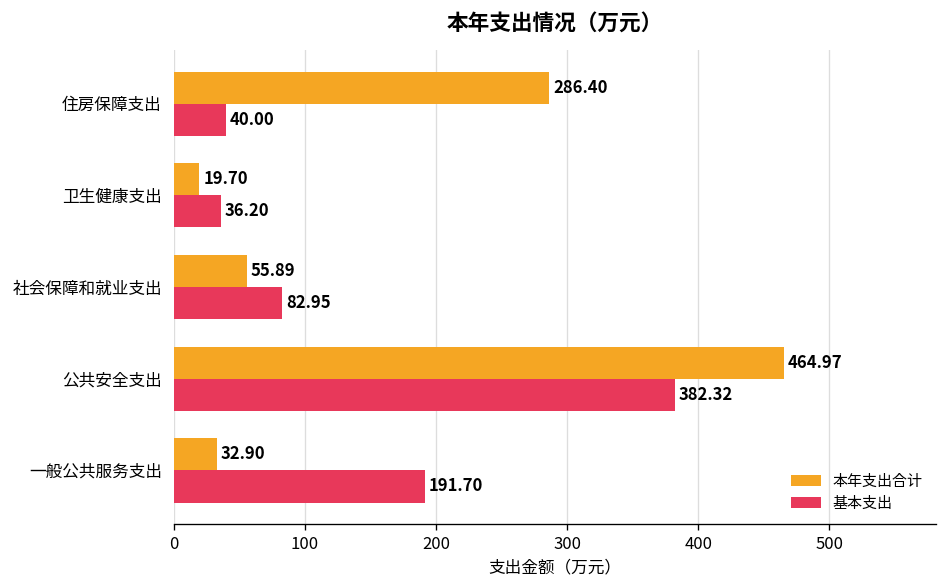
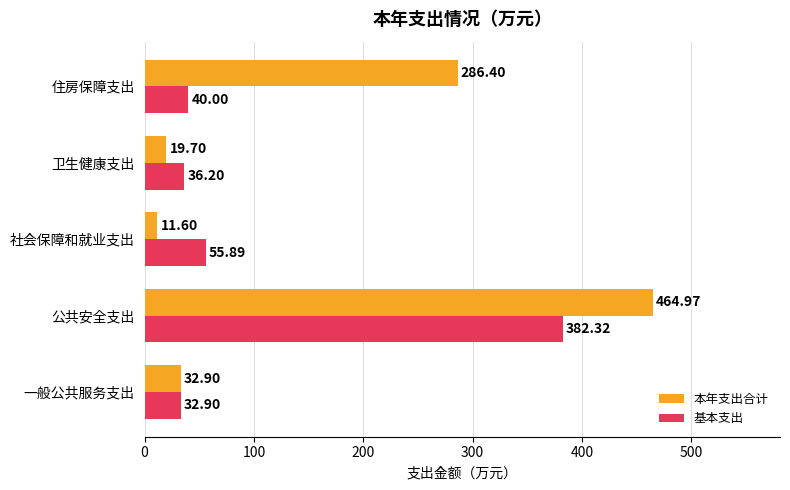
  {
    "本年支出合计": {
      "住房保障支出": 286.40,
      "卫生健康支出": 19.70,
-     "社会保障和就业支出": 55.89,
+     "社会保障和就业支出": 11.60,
      "公共安全支出": 464.97,
      "一般公共服务支出": 32.90
    },
    "基本支出": {
      "住房保障支出": 40.00,
      "卫生健康支出": 36.20,
-     "社会保障和就业支出": 82.95,
+     "社会保障和就业支出": 55.89,
      "公共安全支出": 382.32,
-     "一般公共服务支出": 191.70
+     "一般公共服务支出": 32.90
    }
  }
